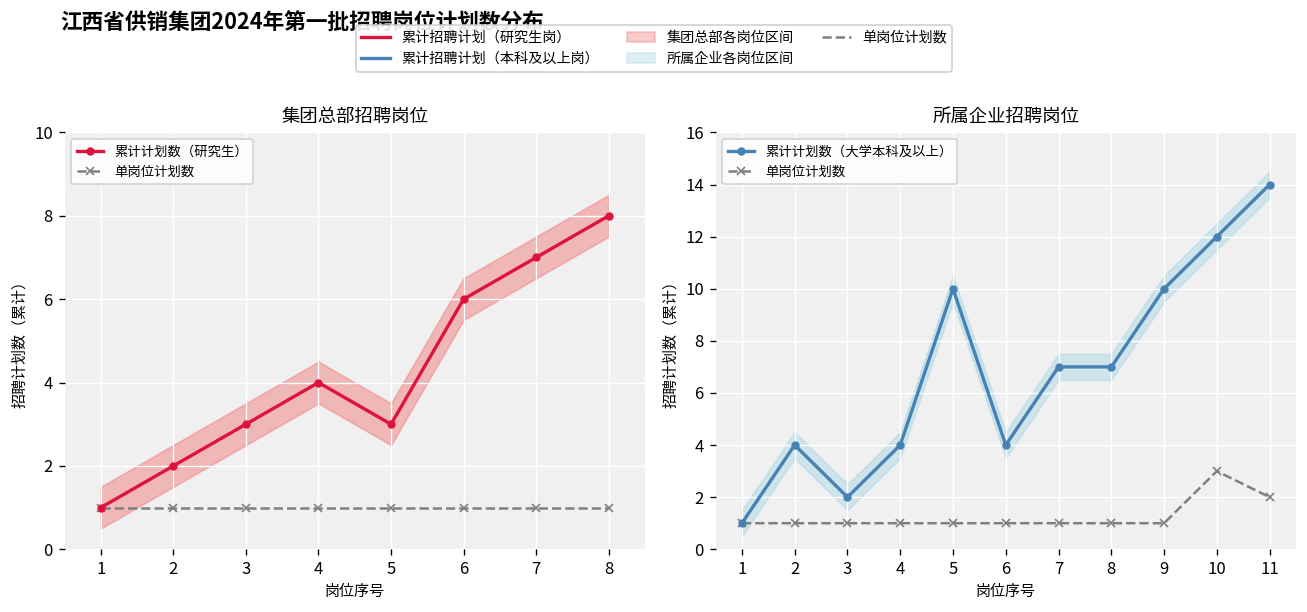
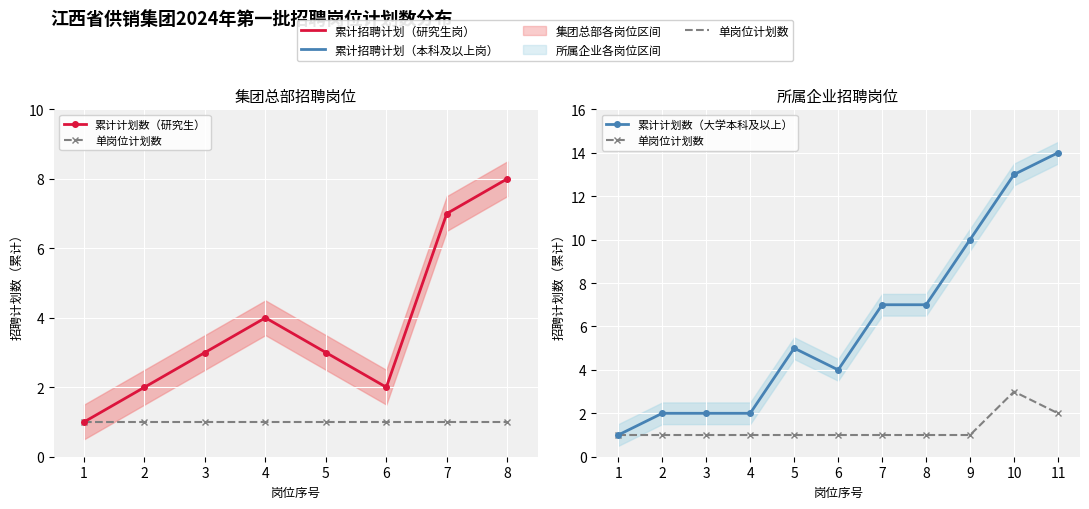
  {
    "集团总部招聘岗位": {
      "累计计划数（研究生）": {
        "2": 2,
        "3": 3,
        "4": 4,
        "5": 3,
-       "6": 6,
+       "6": 2,
        "7": 7,
        "8": 8
      },
      "单岗位计划数": {
        "2": 1,
        "3": 1,
        "4": 1,
        "5": 1,
        "6": 1,
        "7": 1,
        "8": 1
      }
    },
    "所属企业招聘岗位": {
      "累计计划数（大学本科及以上）": {
-       "2": 4,
+       "2": 2,
        "3": 2,
-       "4": 4,
-       "5": 10,
+       "4": 2,
+       "5": 5,
        "6": 4,
        "7": 7,
        "8": 7,
        "9": 10,
-       "10": 12,
+       "10": 13,
        "11": 14
      },
      "单岗位计划数": {
        "2": 1,
        "3": 1,
        "4": 1,
        "5": 1,
        "6": 1,
        "7": 1,
        "8": 1,
        "9": 1,
        "10": 3,
        "11": 2
      }
    }
  }
